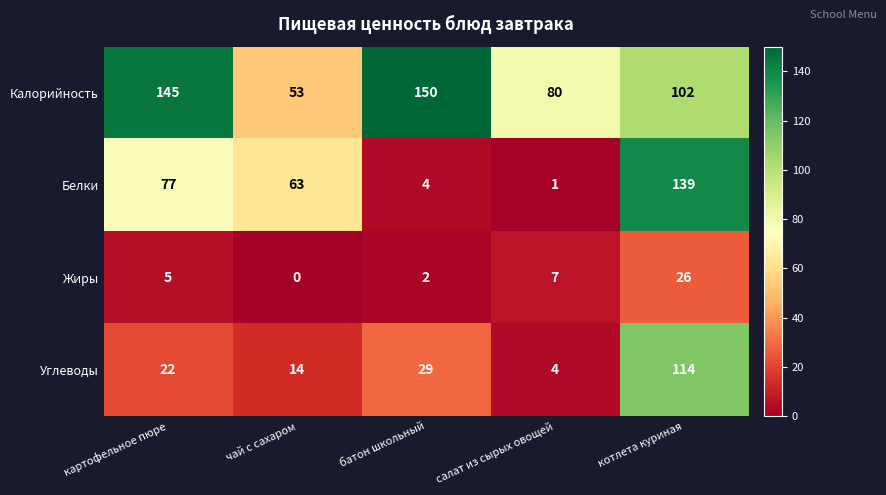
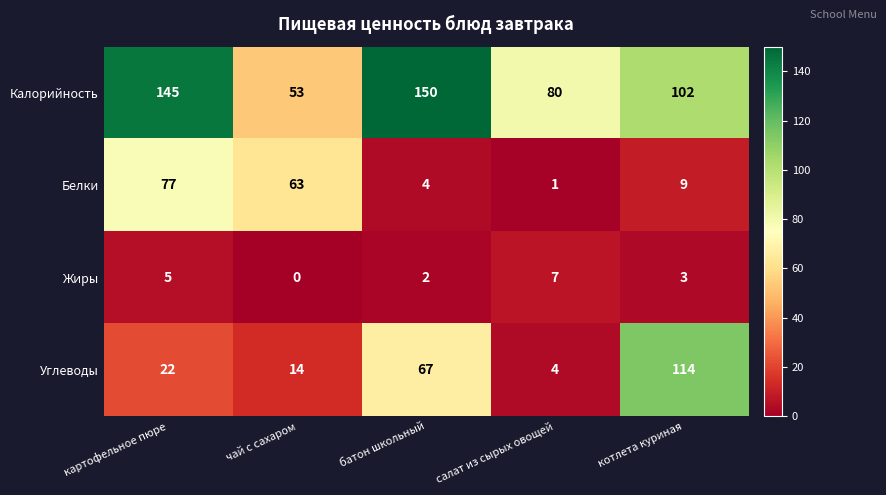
  {
    "Калорийность": {
      "картофельное пюре": 145,
      "чай с сахаром": 53,
      "батон школьный": 150,
      "салат из сырых овощей": 80,
      "котлета куриная": 102
    },
    "Белки": {
      "картофельное пюре": 77,
      "чай с сахаром": 63,
      "батон школьный": 4,
      "салат из сырых овощей": 1,
-     "котлета куриная": 139
+     "котлета куриная": 9
    },
    "Жиры": {
      "картофельное пюре": 5,
      "чай с сахаром": 0,
      "батон школьный": 2,
      "салат из сырых овощей": 7,
-     "котлета куриная": 26
+     "котлета куриная": 3
    },
    "Углеводы": {
      "картофельное пюре": 22,
      "чай с сахаром": 14,
-     "батон школьный": 29,
+     "батон школьный": 67,
      "салат из сырых овощей": 4,
      "котлета куриная": 114
    }
  }
